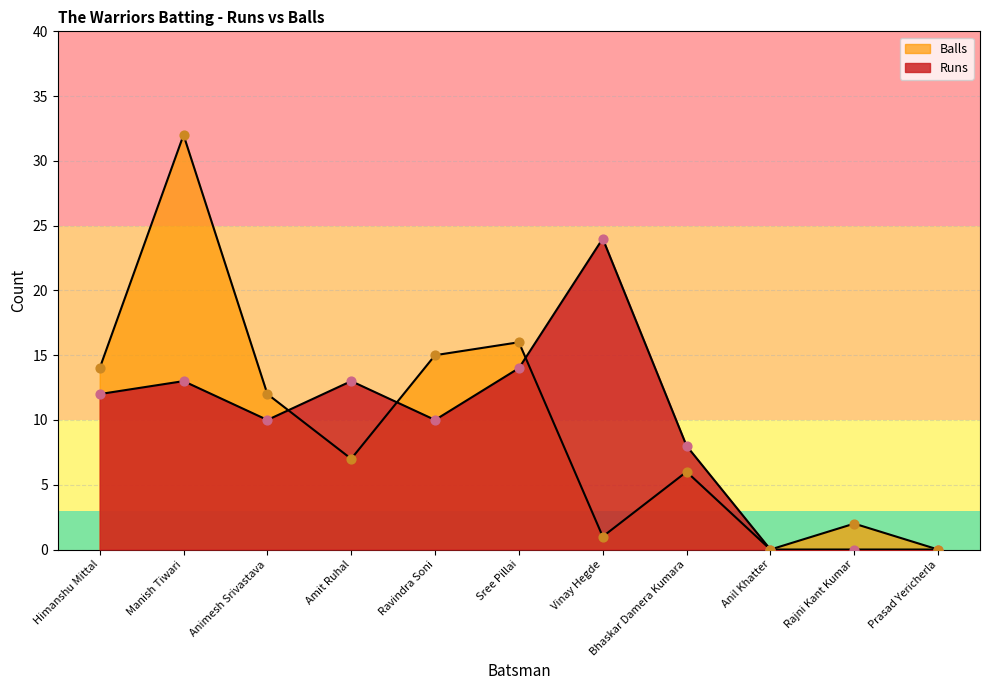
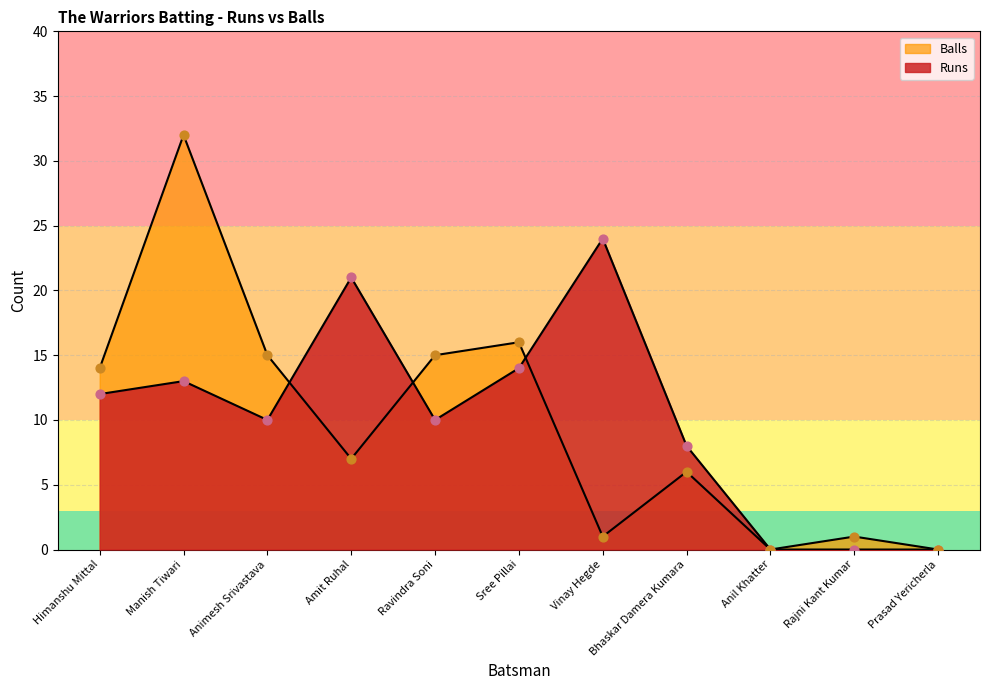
  {
    "Balls": {
      "Himanshu Mittal": 14,
      "Manish Tiwari": 32,
-     "Animesh Srivastava": 12,
+     "Animesh Srivastava": 15,
      "Amit Ruhal": 7,
      "Ravindra Soni": 15,
      "Sree Pillai": 16,
      "Vinay Hegde": 1,
      "Bhaskar Damera Kumara": 6,
-     "Rajni Kant Kumar": 2
+     "Rajni Kant Kumar": 1
    },
    "Runs": {
      "Himanshu Mittal": 12,
      "Manish Tiwari": 13,
      "Animesh Srivastava": 10,
-     "Amit Ruhal": 13,
+     "Amit Ruhal": 21,
      "Ravindra Soni": 10,
      "Sree Pillai": 14,
      "Vinay Hegde": 24,
      "Bhaskar Damera Kumara": 8,
      "Rajni Kant Kumar": 0
    }
  }
